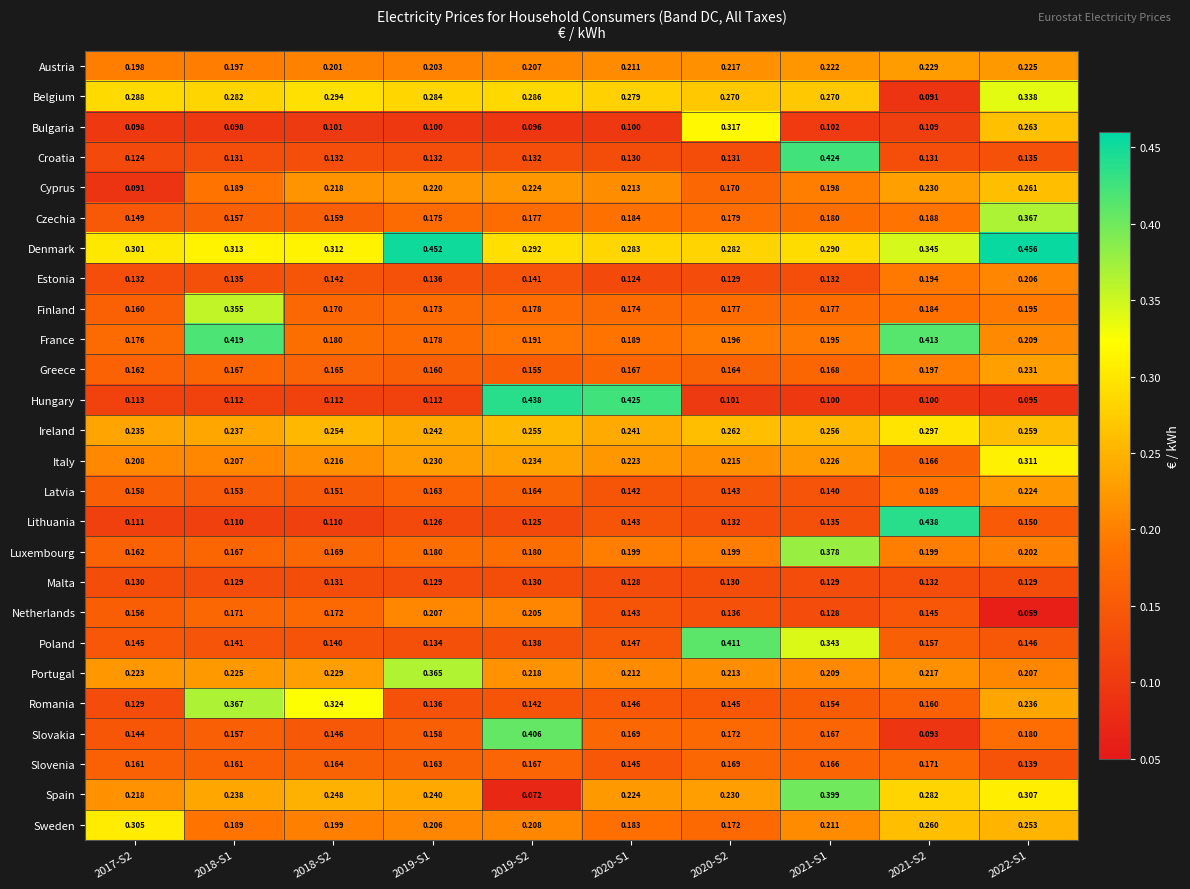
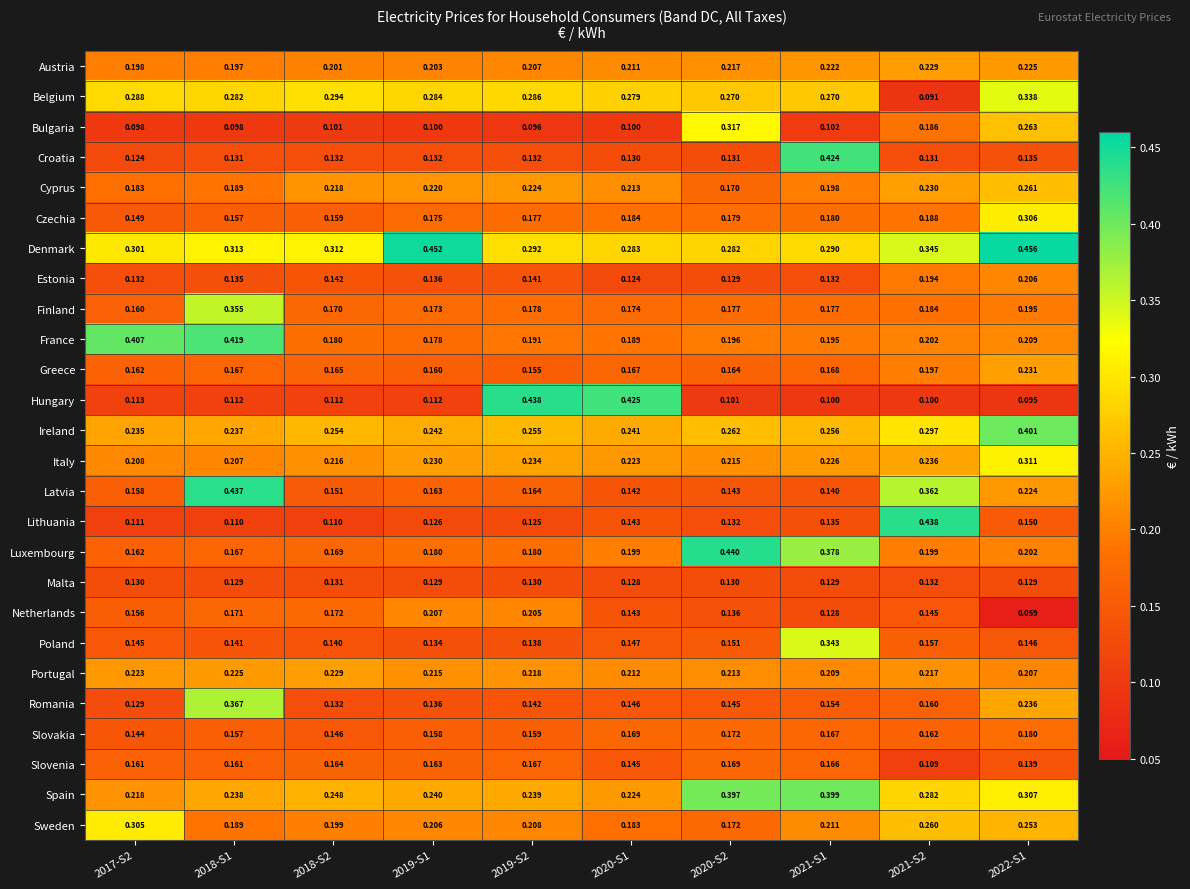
  {
    "Bulgaria": {
      "2017-S2": 0.098,
      "2018-S1": 0.098,
      "2018-S2": 0.101,
      "2019-S1": 0.100,
      "2019-S2": 0.096,
      "2020-S1": 0.100,
      "2020-S2": 0.317,
      "2021-S1": 0.102,
-     "2021-S2": 0.109,
+     "2021-S2": 0.186,
      "2022-S1": 0.263
    },
    "Cyprus": {
-     "2017-S2": 0.091,
+     "2017-S2": 0.183,
      "2018-S1": 0.189,
      "2018-S2": 0.218,
      "2019-S1": 0.220,
      "2019-S2": 0.224,
      "2020-S1": 0.213,
      "2020-S2": 0.170,
      "2021-S1": 0.198,
      "2021-S2": 0.230,
      "2022-S1": 0.261
    },
    "Czechia": {
      "2017-S2": 0.149,
      "2018-S1": 0.157,
      "2018-S2": 0.159,
      "2019-S1": 0.175,
      "2019-S2": 0.177,
      "2020-S1": 0.184,
      "2020-S2": 0.179,
      "2021-S1": 0.180,
      "2021-S2": 0.188,
-     "2022-S1": 0.367
+     "2022-S1": 0.306
    },
    "France": {
-     "2017-S2": 0.176,
+     "2017-S2": 0.407,
      "2018-S1": 0.419,
      "2018-S2": 0.180,
      "2019-S1": 0.178,
      "2019-S2": 0.191,
      "2020-S1": 0.189,
      "2020-S2": 0.196,
      "2021-S1": 0.195,
-     "2021-S2": 0.413,
+     "2021-S2": 0.202,
      "2022-S1": 0.209
    },
    "Ireland": {
      "2017-S2": 0.235,
      "2018-S1": 0.237,
      "2018-S2": 0.254,
      "2019-S1": 0.242,
      "2019-S2": 0.255,
      "2020-S1": 0.241,
      "2020-S2": 0.262,
      "2021-S1": 0.256,
      "2021-S2": 0.297,
-     "2022-S1": 0.259
+     "2022-S1": 0.401
    },
    "Italy": {
      "2017-S2": 0.208,
      "2018-S1": 0.207,
      "2018-S2": 0.216,
      "2019-S1": 0.230,
      "2019-S2": 0.234,
      "2020-S1": 0.223,
      "2020-S2": 0.215,
      "2021-S1": 0.226,
-     "2021-S2": 0.166,
+     "2021-S2": 0.236,
      "2022-S1": 0.311
    },
    "Latvia": {
      "2017-S2": 0.158,
-     "2018-S1": 0.153,
+     "2018-S1": 0.437,
      "2018-S2": 0.151,
      "2019-S1": 0.163,
      "2019-S2": 0.164,
      "2020-S1": 0.142,
      "2020-S2": 0.143,
      "2021-S1": 0.140,
-     "2021-S2": 0.189,
+     "2021-S2": 0.362,
      "2022-S1": 0.224
    },
    "Luxembourg": {
      "2017-S2": 0.162,
      "2018-S1": 0.167,
      "2018-S2": 0.169,
      "2019-S1": 0.180,
      "2019-S2": 0.180,
      "2020-S1": 0.199,
-     "2020-S2": 0.199,
+     "2020-S2": 0.440,
      "2021-S1": 0.378,
      "2021-S2": 0.199,
      "2022-S1": 0.202
    },
    "Poland": {
      "2017-S2": 0.145,
      "2018-S1": 0.141,
      "2018-S2": 0.140,
      "2019-S1": 0.134,
      "2019-S2": 0.138,
      "2020-S1": 0.147,
-     "2020-S2": 0.411,
+     "2020-S2": 0.151,
      "2021-S1": 0.343,
      "2021-S2": 0.157,
      "2022-S1": 0.146
    },
    "Portugal": {
      "2017-S2": 0.223,
      "2018-S1": 0.225,
      "2018-S2": 0.229,
-     "2019-S1": 0.365,
+     "2019-S1": 0.215,
      "2019-S2": 0.218,
      "2020-S1": 0.212,
      "2020-S2": 0.213,
      "2021-S1": 0.209,
      "2021-S2": 0.217,
      "2022-S1": 0.207
    },
    "Romania": {
      "2017-S2": 0.129,
      "2018-S1": 0.367,
-     "2018-S2": 0.324,
+     "2018-S2": 0.132,
      "2019-S1": 0.136,
      "2019-S2": 0.142,
      "2020-S1": 0.146,
      "2020-S2": 0.145,
      "2021-S1": 0.154,
      "2021-S2": 0.160,
      "2022-S1": 0.236
    },
    "Slovakia": {
      "2017-S2": 0.144,
      "2018-S1": 0.157,
      "2018-S2": 0.146,
      "2019-S1": 0.158,
-     "2019-S2": 0.406,
+     "2019-S2": 0.159,
      "2020-S1": 0.169,
      "2020-S2": 0.172,
      "2021-S1": 0.167,
-     "2021-S2": 0.093,
+     "2021-S2": 0.162,
      "2022-S1": 0.180
    },
    "Slovenia": {
      "2017-S2": 0.161,
      "2018-S1": 0.161,
      "2018-S2": 0.164,
      "2019-S1": 0.163,
      "2019-S2": 0.167,
      "2020-S1": 0.145,
      "2020-S2": 0.169,
      "2021-S1": 0.166,
-     "2021-S2": 0.171,
+     "2021-S2": 0.109,
      "2022-S1": 0.139
    },
    "Spain": {
      "2017-S2": 0.218,
      "2018-S1": 0.238,
      "2018-S2": 0.248,
      "2019-S1": 0.240,
-     "2019-S2": 0.072,
+     "2019-S2": 0.239,
      "2020-S1": 0.224,
-     "2020-S2": 0.230,
+     "2020-S2": 0.397,
      "2021-S1": 0.399,
      "2021-S2": 0.282,
      "2022-S1": 0.307
    }
  }
